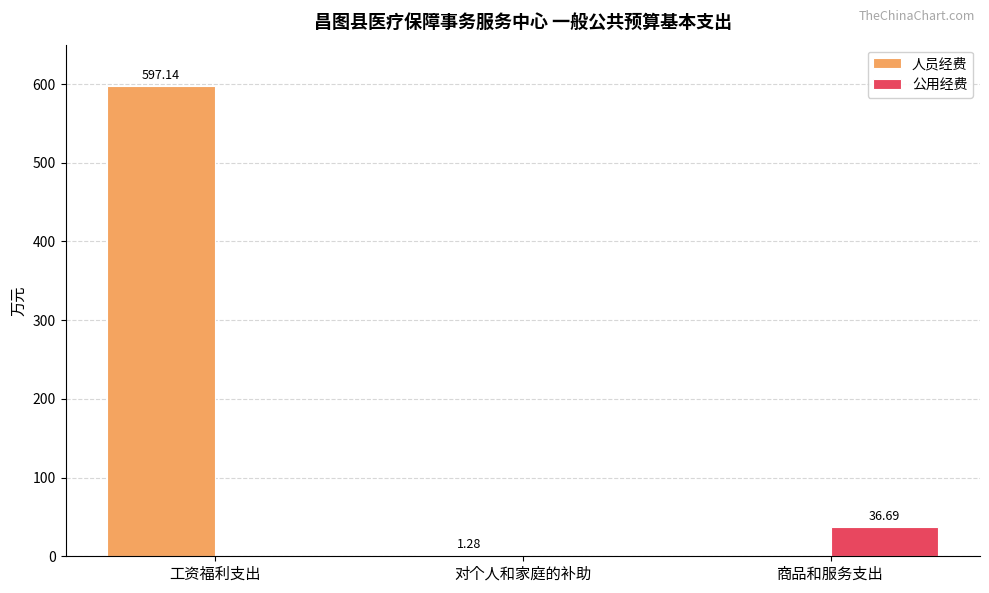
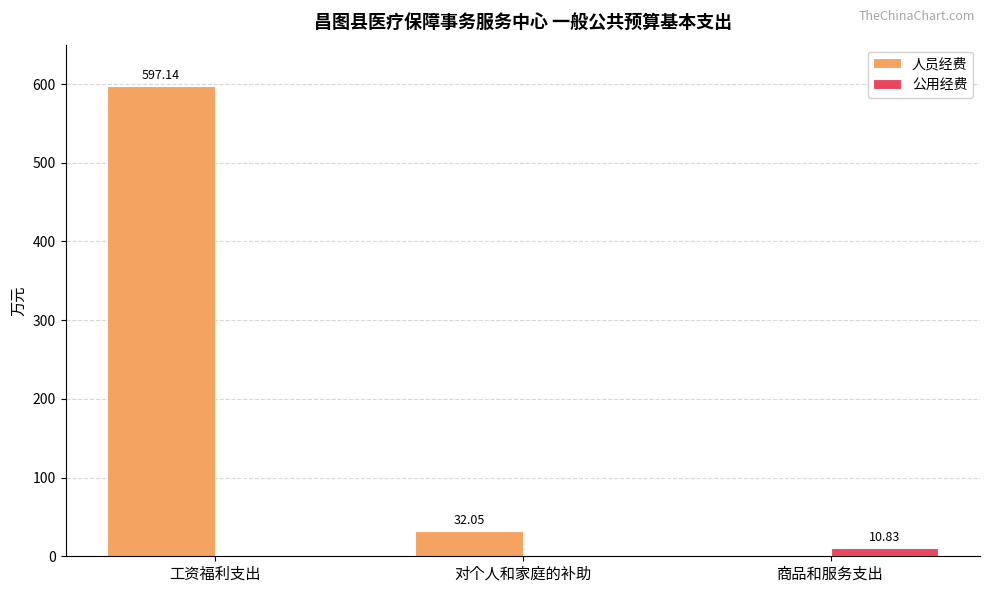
  {
    "人员经费": {
      "工资福利支出": 597.14,
-     "对个人和家庭的补助": 1.28
+     "对个人和家庭的补助": 32.05
    },
    "公用经费": {
-     "商品和服务支出": 36.69
+     "商品和服务支出": 10.83
    }
  }
